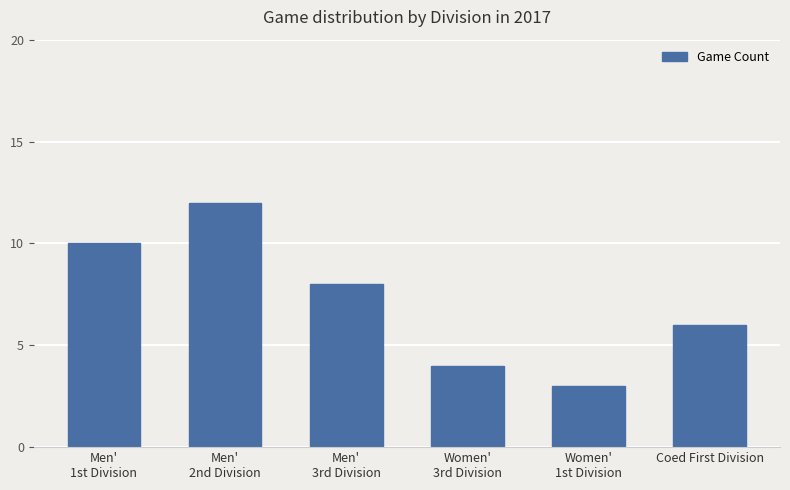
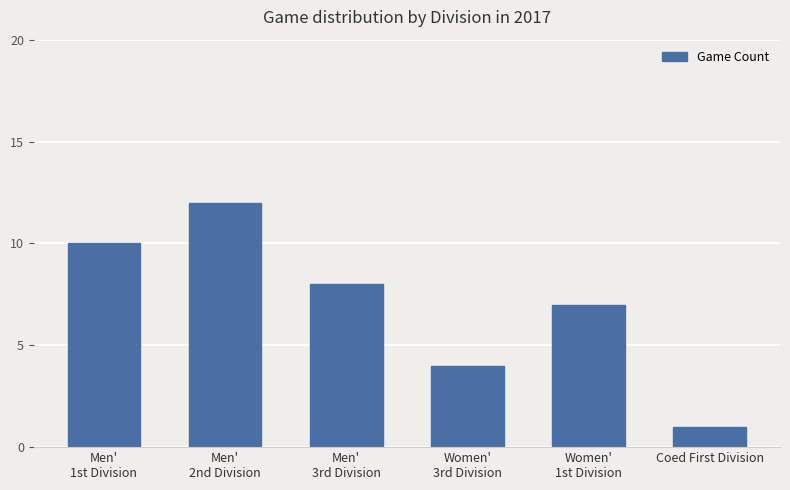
  {
    "Men' 1st Division": 10,
    "Men' 2nd Division": 12,
    "Men' 3rd Division": 8,
    "Women' 3rd Division": 4,
-   "Women' 1st Division": 3,
-   "Coed First Division": 6
+   "Women' 1st Division": 7,
+   "Coed First Division": 1
  }
